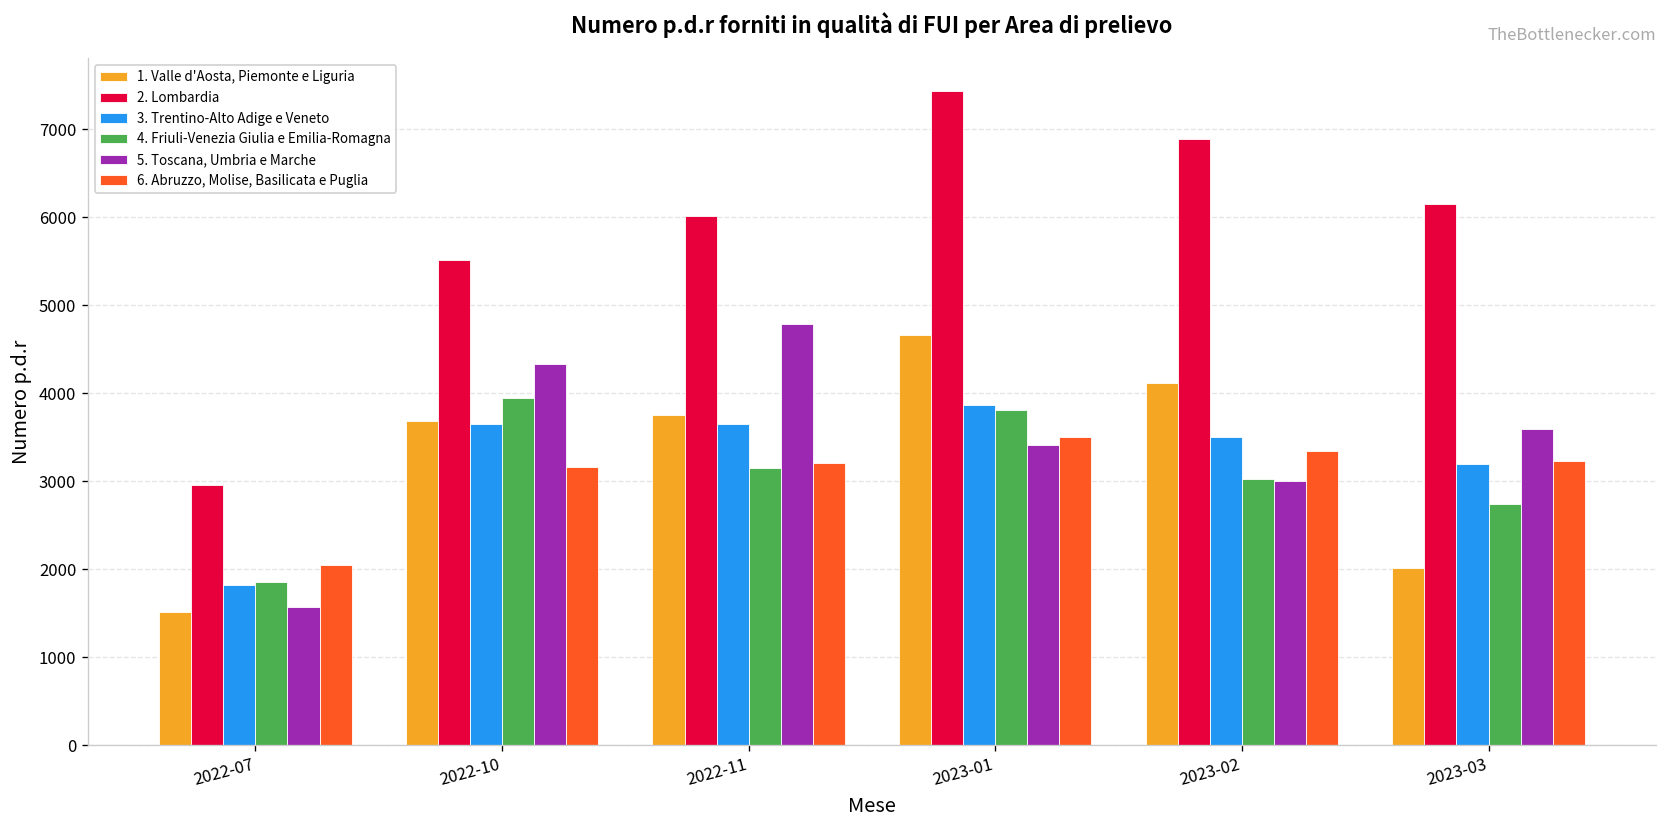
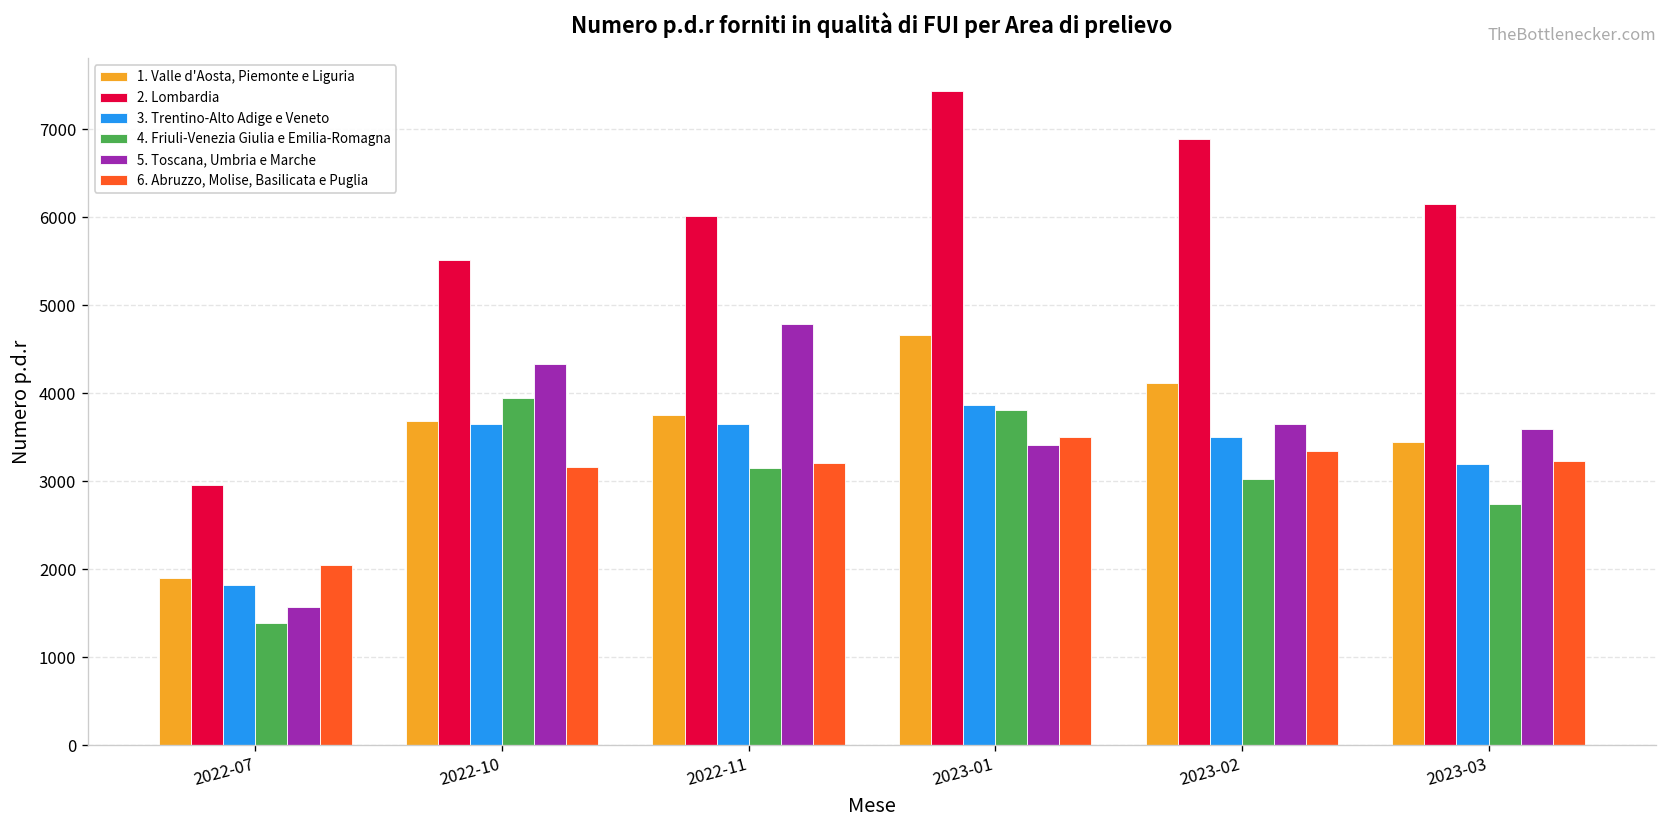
  {
    "1. Valle d'Aosta, Piemonte e Liguria": {
-     "2022-07": 1500,
+     "2022-07": 1900,
      "2022-10": 3700,
      "2022-11": 3800,
      "2023-01": 4700,
      "2023-02": 4100,
-     "2023-03": 2000
+     "2023-03": 3400
    },
    "2. Lombardia": {
      "2022-07": 3000,
      "2022-10": 5500,
      "2022-11": 6000,
      "2023-01": 7400,
      "2023-02": 6900,
      "2023-03": 6200
    },
    "3. Trentino-Alto Adige e Veneto": {
      "2022-07": 1800,
      "2022-10": 3600,
      "2022-11": 3700,
      "2023-01": 3900,
      "2023-02": 3500,
      "2023-03": 3200
    },
    "4. Friuli-Venezia Giulia e Emilia-Romagna": {
-     "2022-07": 1900,
+     "2022-07": 1400,
      "2022-10": 3900,
      "2022-11": 3200,
      "2023-01": 3800,
      "2023-02": 3000,
      "2023-03": 2700
    },
    "5. Toscana, Umbria e Marche": {
      "2022-07": 1600,
      "2022-10": 4300,
      "2022-11": 4800,
      "2023-01": 3400,
-     "2023-02": 3000,
+     "2023-02": 3600,
      "2023-03": 3600
    },
    "6. Abruzzo, Molise, Basilicata e Puglia": {
      "2022-07": 2000,
      "2022-10": 3200,
      "2022-11": 3200,
      "2023-01": 3500,
      "2023-02": 3300,
      "2023-03": 3200
    }
  }
